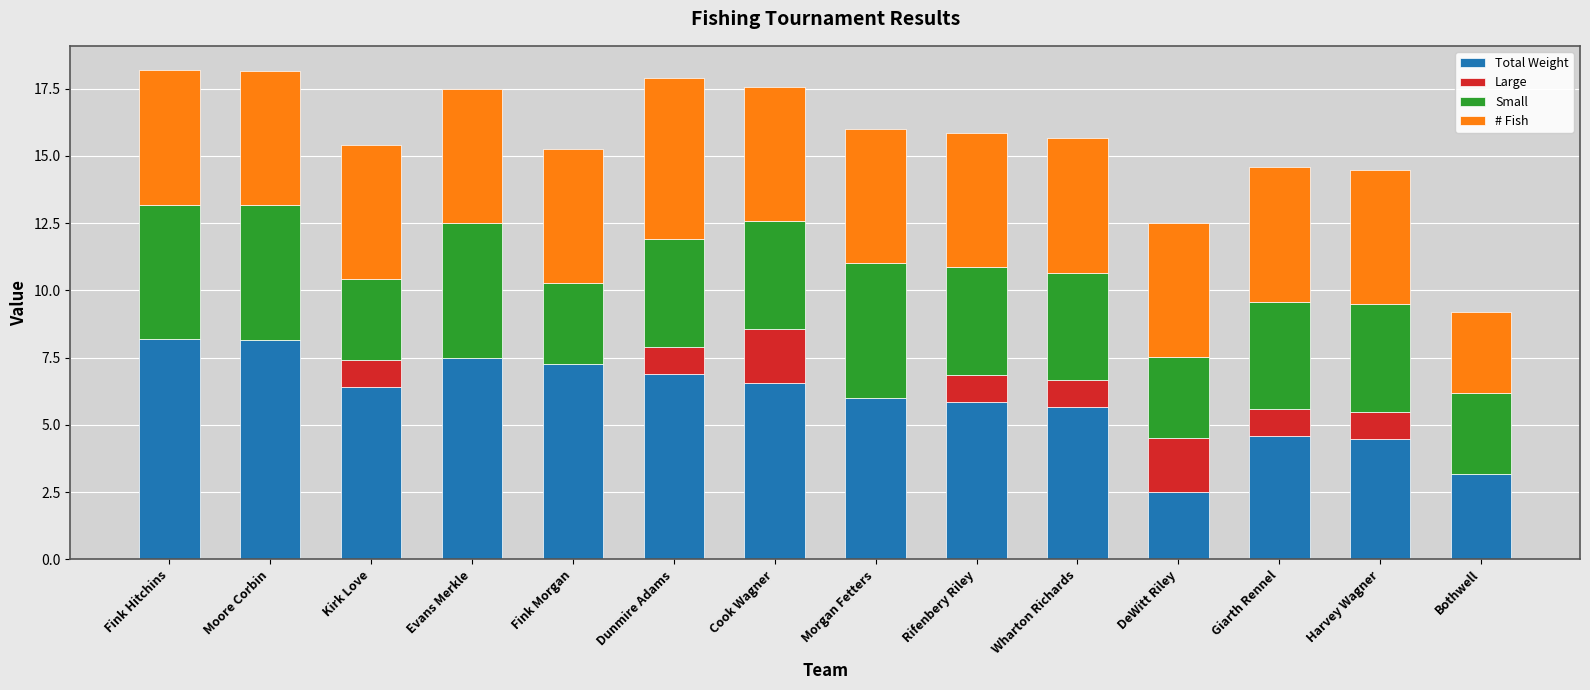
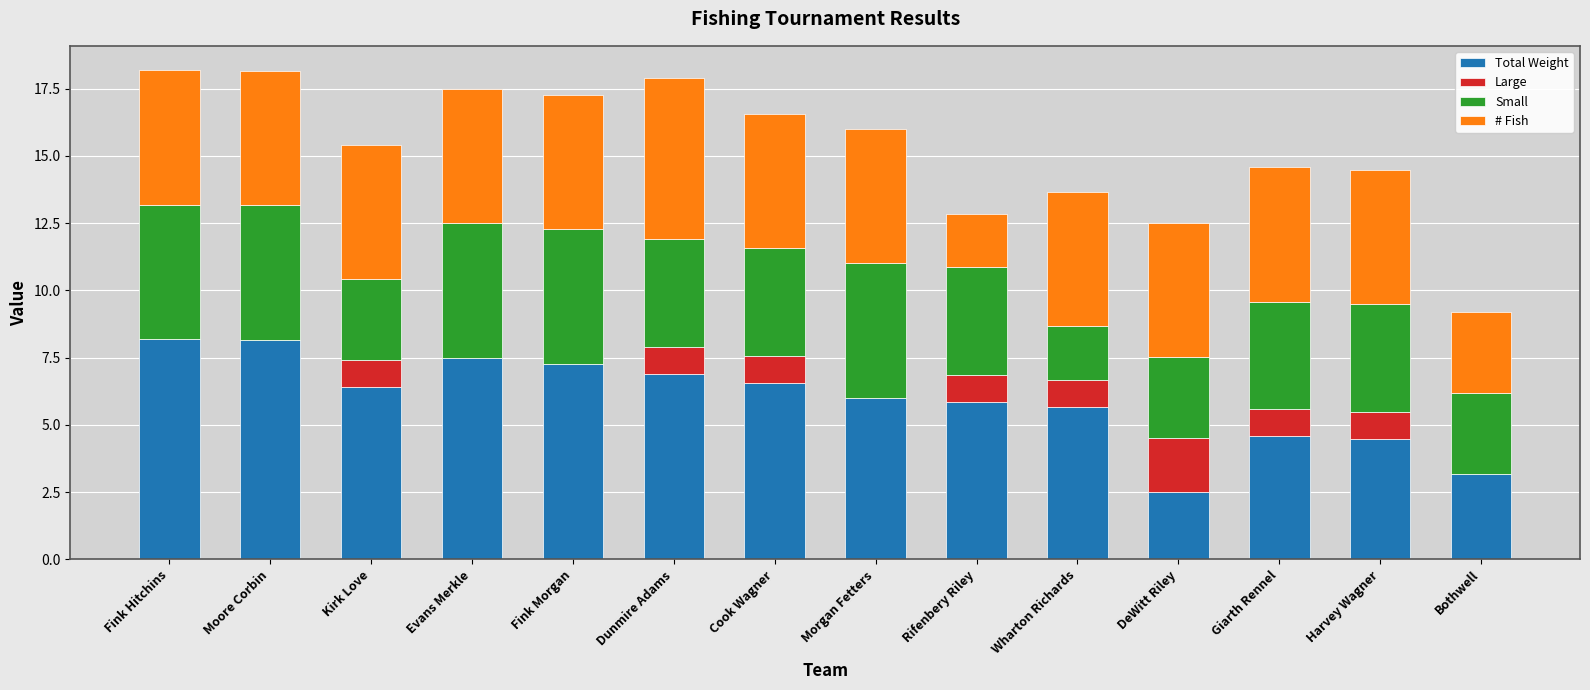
  {
    "Total Weight": {
      "Fink Hitchins": 8.2,
      "Moore Corbin": 8.2,
      "Kirk Love": 6.4,
      "Evans Merkle": 7.5,
      "Fink Morgan": 7.3,
      "Dunmire Adams": 6.9,
      "Cook Wagner": 6.6,
      "Morgan Fetters": 6,
      "Rifenbery Riley": 5.9,
      "Wharton Richards": 5.7,
      "DeWitt Riley": 2.5,
      "Giarth Rennel": 4.6,
      "Harvey Wagner": 4.5,
      "Bothwell": 3.2
    },
    "Large": {
      "Fink Hitchins": 0,
      "Moore Corbin": 0,
      "Kirk Love": 1,
      "Evans Merkle": 0,
      "Fink Morgan": 0,
      "Dunmire Adams": 1,
-     "Cook Wagner": 2,
+     "Cook Wagner": 1,
      "Morgan Fetters": 0,
      "Rifenbery Riley": 1,
      "Wharton Richards": 1,
      "DeWitt Riley": 2,
      "Giarth Rennel": 1,
      "Harvey Wagner": 1,
      "Bothwell": 0
    },
    "Small": {
      "Fink Hitchins": 5,
      "Moore Corbin": 5,
      "Kirk Love": 3,
      "Evans Merkle": 5,
-     "Fink Morgan": 3,
+     "Fink Morgan": 5,
      "Dunmire Adams": 4,
      "Cook Wagner": 4,
      "Morgan Fetters": 5,
      "Rifenbery Riley": 4,
-     "Wharton Richards": 4,
+     "Wharton Richards": 2,
      "DeWitt Riley": 3,
      "Giarth Rennel": 4,
      "Harvey Wagner": 4,
      "Bothwell": 3
    },
    "# Fish": {
      "Fink Hitchins": 5,
      "Moore Corbin": 5,
      "Kirk Love": 5,
      "Evans Merkle": 5,
      "Fink Morgan": 5,
      "Dunmire Adams": 6,
      "Cook Wagner": 5,
      "Morgan Fetters": 5,
-     "Rifenbery Riley": 5,
+     "Rifenbery Riley": 2,
      "Wharton Richards": 5,
      "DeWitt Riley": 5,
      "Giarth Rennel": 5,
      "Harvey Wagner": 5,
      "Bothwell": 3
    }
  }
